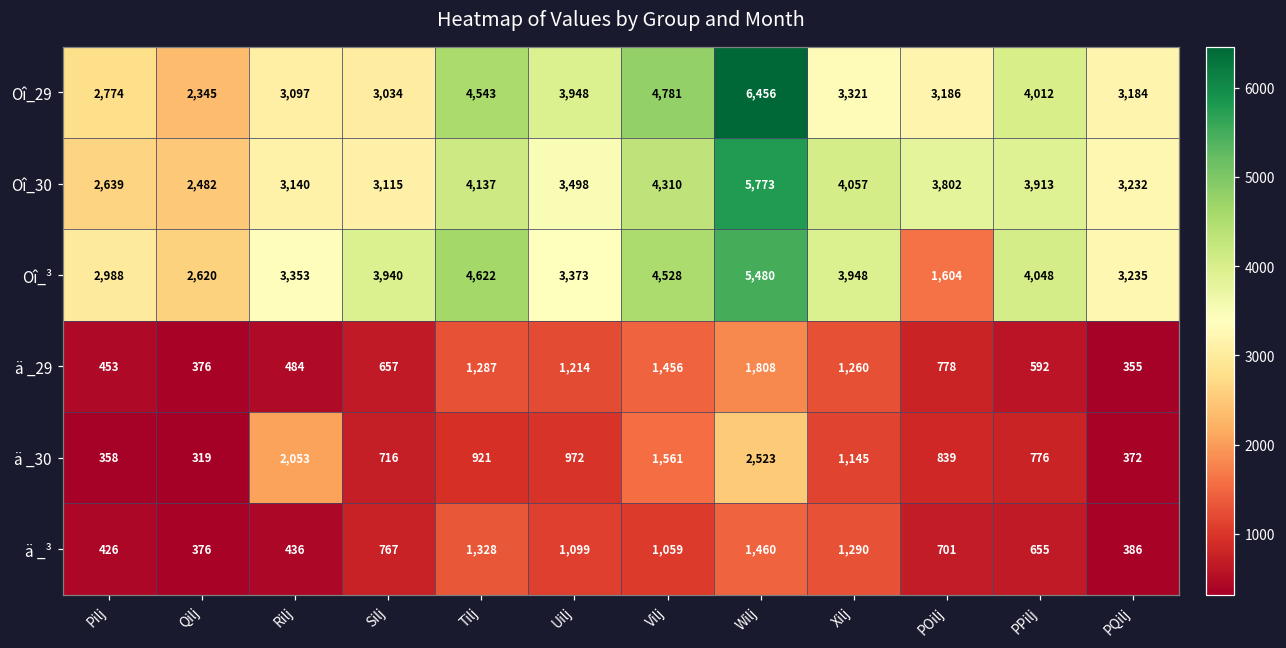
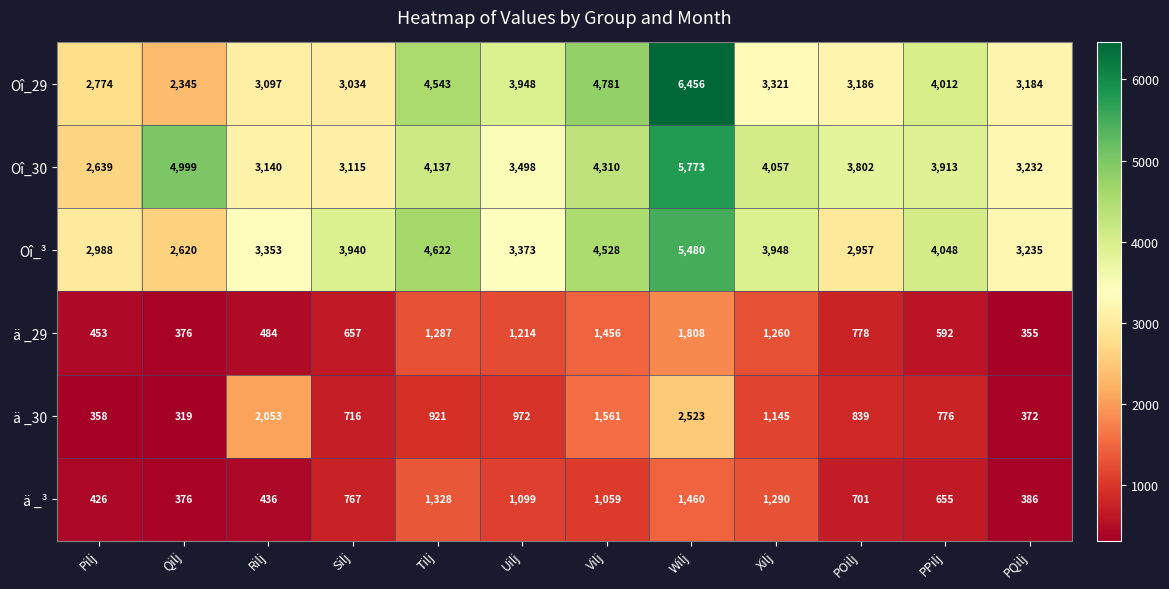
  {
    "Oî_29": {
      "Pilj": "2,774",
      "Qilj": "2,345",
      "Rilj": "3,097",
      "Silj": "3,034",
      "Tilj": "4,543",
      "Uilj": "3,948",
      "Vilj": "4,781",
      "Wilj": "6,456",
      "Xilj": "3,321",
      "POilj": "3,186",
      "PPilj": "4,012",
      "PQilj": "3,184"
    },
    "Oî_30": {
      "Pilj": "2,639",
-     "Qilj": "2,482",
+     "Qilj": "4,999",
      "Rilj": "3,140",
      "Silj": "3,115",
      "Tilj": "4,137",
      "Uilj": "3,498",
      "Vilj": "4,310",
      "Wilj": "5,773",
      "Xilj": "4,057",
      "POilj": "3,802",
      "PPilj": "3,913",
      "PQilj": "3,232"
    },
    "Oî_³": {
      "Pilj": "2,988",
      "Qilj": "2,620",
      "Rilj": "3,353",
      "Silj": "3,940",
      "Tilj": "4,622",
      "Uilj": "3,373",
      "Vilj": "4,528",
      "Wilj": "5,480",
      "Xilj": "3,948",
-     "POilj": "1,604",
+     "POilj": "2,957",
      "PPilj": "4,048",
      "PQilj": "3,235"
    },
    "ä _29": {
      "Pilj": "453",
      "Qilj": "376",
      "Rilj": "484",
      "Silj": "657",
      "Tilj": "1,287",
      "Uilj": "1,214",
      "Vilj": "1,456",
      "Wilj": "1,808",
      "Xilj": "1,260",
      "POilj": "778",
      "PPilj": "592",
      "PQilj": "355"
    },
    "ä _30": {
      "Pilj": "358",
      "Qilj": "319",
      "Rilj": "2,053",
      "Silj": "716",
      "Tilj": "921",
      "Uilj": "972",
      "Vilj": "1,561",
      "Wilj": "2,523",
      "Xilj": "1,145",
      "POilj": "839",
      "PPilj": "776",
      "PQilj": "372"
    },
    "ä _³": {
      "Pilj": "426",
      "Qilj": "376",
      "Rilj": "436",
      "Silj": "767",
      "Tilj": "1,328",
      "Uilj": "1,099",
      "Vilj": "1,059",
      "Wilj": "1,460",
      "Xilj": "1,290",
      "POilj": "701",
      "PPilj": "655",
      "PQilj": "386"
    }
  }
